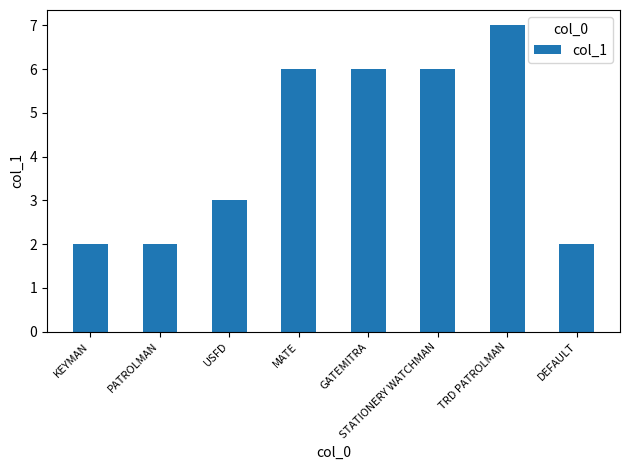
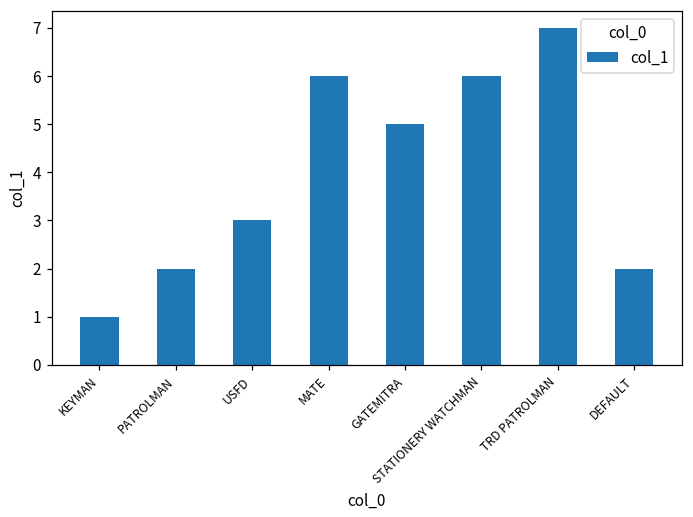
  {
-   "KEYMAN": 2,
+   "KEYMAN": 1,
    "PATROLMAN": 2,
    "USFD": 3,
    "MATE": 6,
-   "GATEMITRA": 6,
+   "GATEMITRA": 5,
    "STATIONERY WATCHMAN": 6,
    "TRD PATROLMAN": 7,
    "DEFAULT": 2
  }
